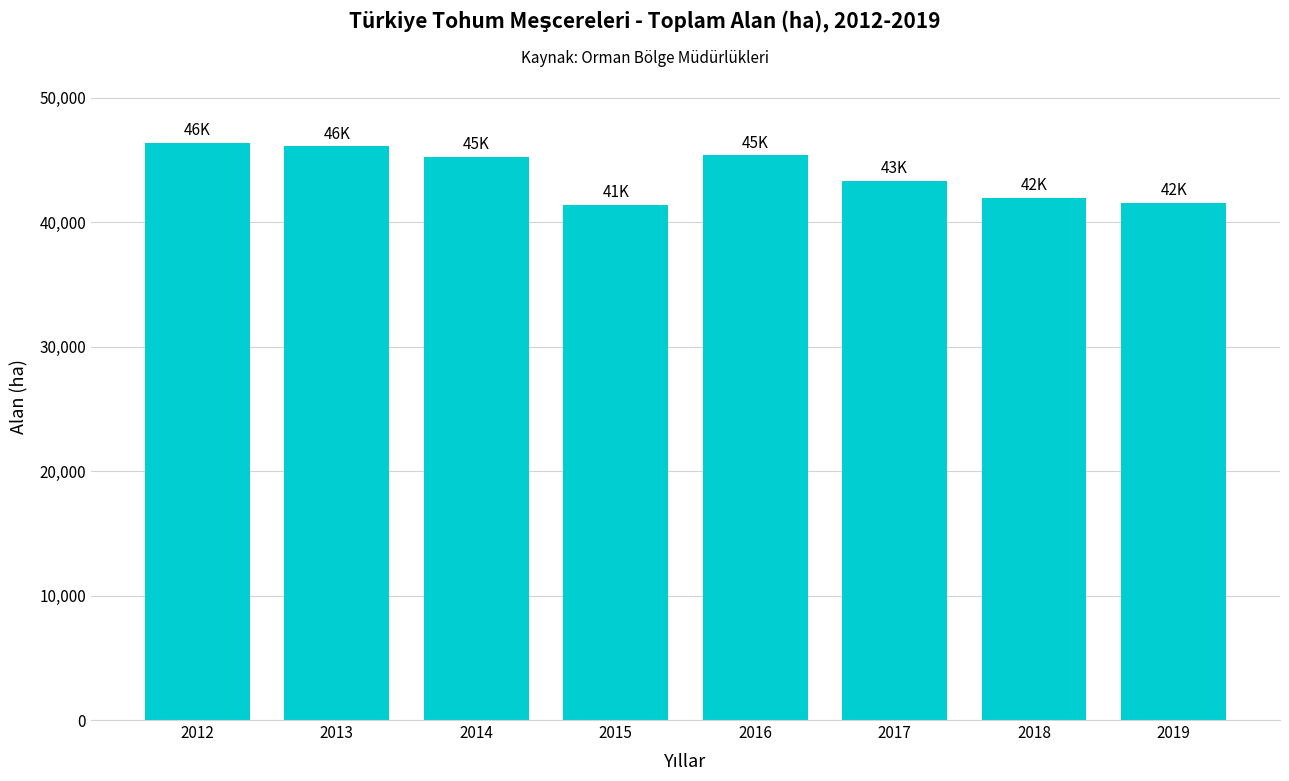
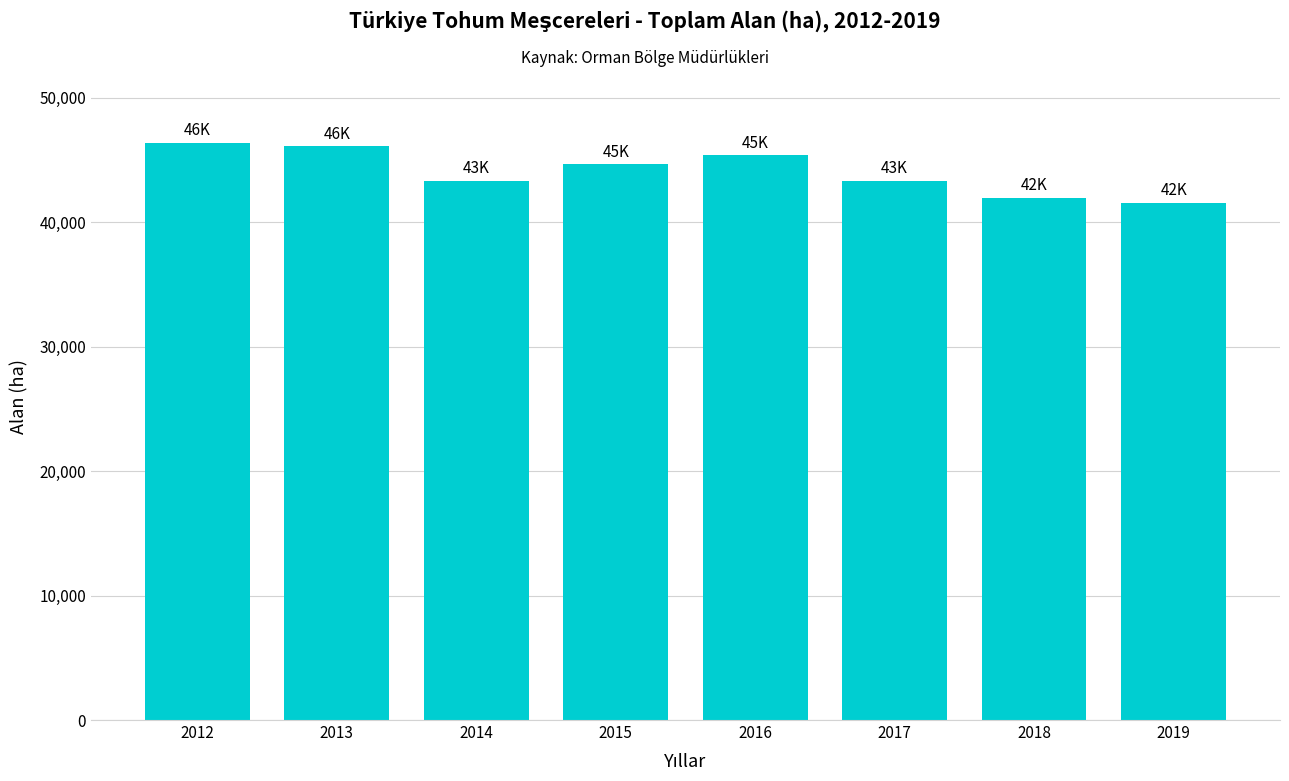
  {
    "2012": "46K",
    "2013": "46K",
-   "2014": "45K",
-   "2015": "41K",
+   "2014": "43K",
+   "2015": "45K",
    "2016": "45K",
    "2017": "43K",
    "2018": "42K",
    "2019": "42K"
  }
